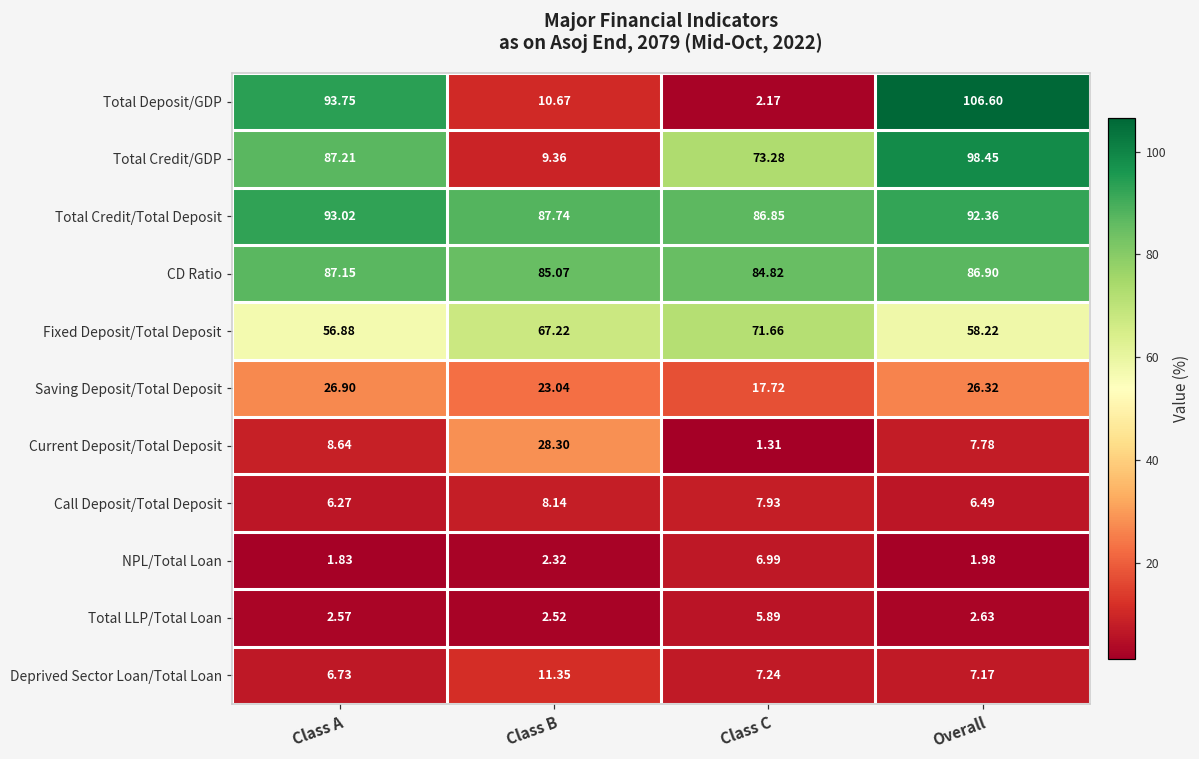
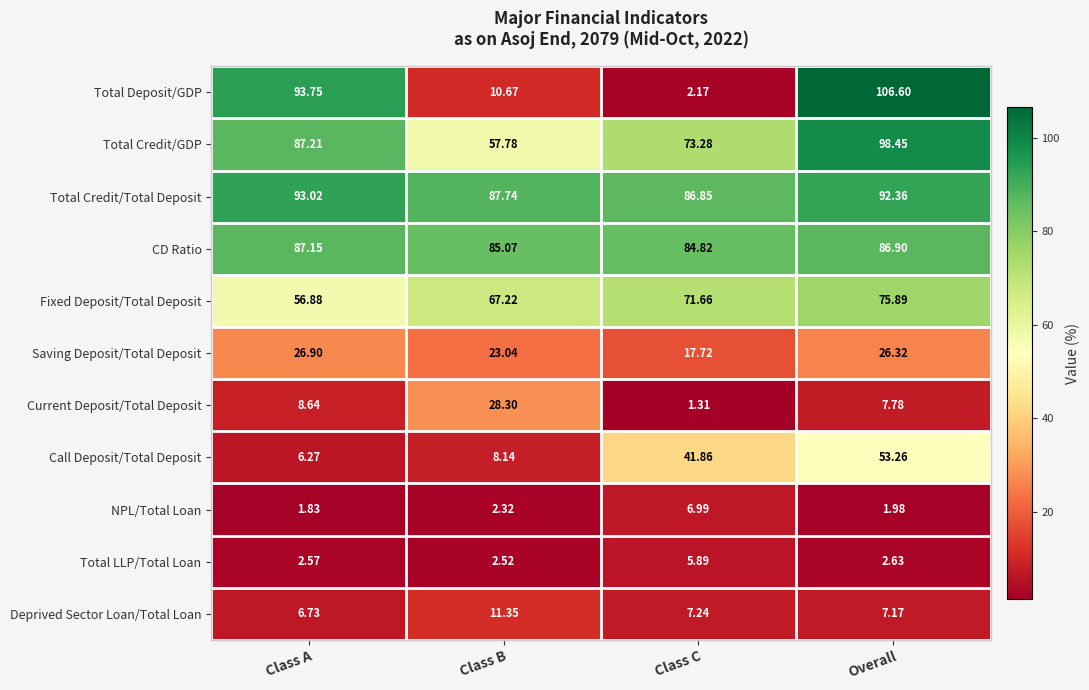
  {
    "Total Deposit/GDP": {
      "Class A": 93.75,
      "Class B": 10.67,
      "Class C": 2.17,
      "Overall": 106.60
    },
    "Total Credit/GDP": {
      "Class A": 87.21,
-     "Class B": 9.36,
+     "Class B": 57.78,
      "Class C": 73.28,
      "Overall": 98.45
    },
    "Total Credit/Total Deposit": {
      "Class A": 93.02,
      "Class B": 87.74,
      "Class C": 86.85,
      "Overall": 92.36
    },
    "CD Ratio": {
      "Class A": 87.15,
      "Class B": 85.07,
      "Class C": 84.82,
      "Overall": 86.90
    },
    "Fixed Deposit/Total Deposit": {
      "Class A": 56.88,
      "Class B": 67.22,
      "Class C": 71.66,
-     "Overall": 58.22
+     "Overall": 75.89
    },
    "Saving Deposit/Total Deposit": {
      "Class A": 26.90,
      "Class B": 23.04,
      "Class C": 17.72,
      "Overall": 26.32
    },
    "Current Deposit/Total Deposit": {
      "Class A": 8.64,
      "Class B": 28.30,
      "Class C": 1.31,
      "Overall": 7.78
    },
    "Call Deposit/Total Deposit": {
      "Class A": 6.27,
      "Class B": 8.14,
-     "Class C": 7.93,
-     "Overall": 6.49
+     "Class C": 41.86,
+     "Overall": 53.26
    },
    "NPL/Total Loan": {
      "Class A": 1.83,
      "Class B": 2.32,
      "Class C": 6.99,
      "Overall": 1.98
    },
    "Total LLP/Total Loan": {
      "Class A": 2.57,
      "Class B": 2.52,
      "Class C": 5.89,
      "Overall": 2.63
    },
    "Deprived Sector Loan/Total Loan": {
      "Class A": 6.73,
      "Class B": 11.35,
      "Class C": 7.24,
      "Overall": 7.17
    }
  }
